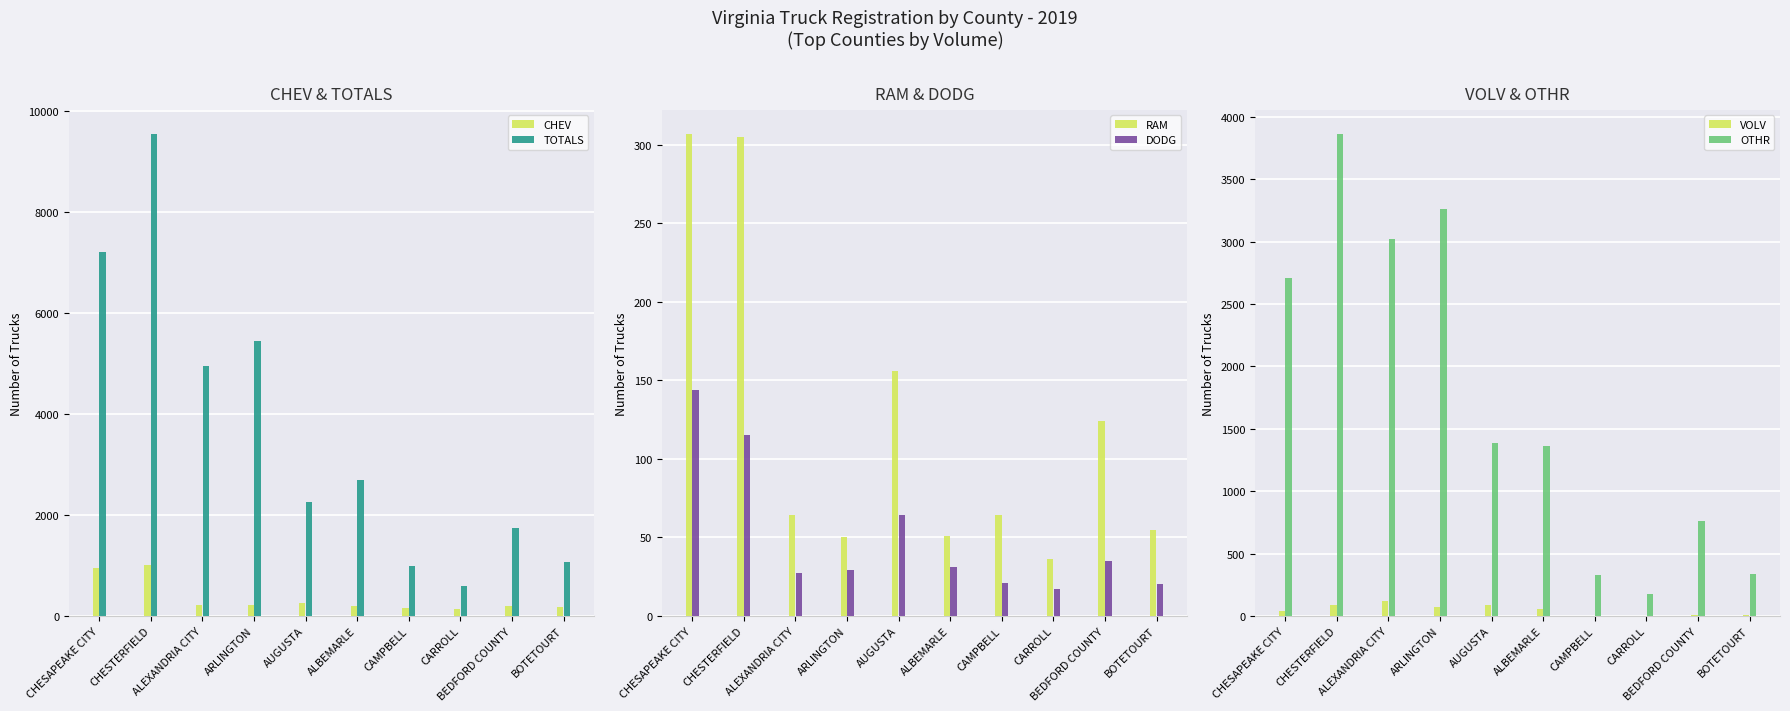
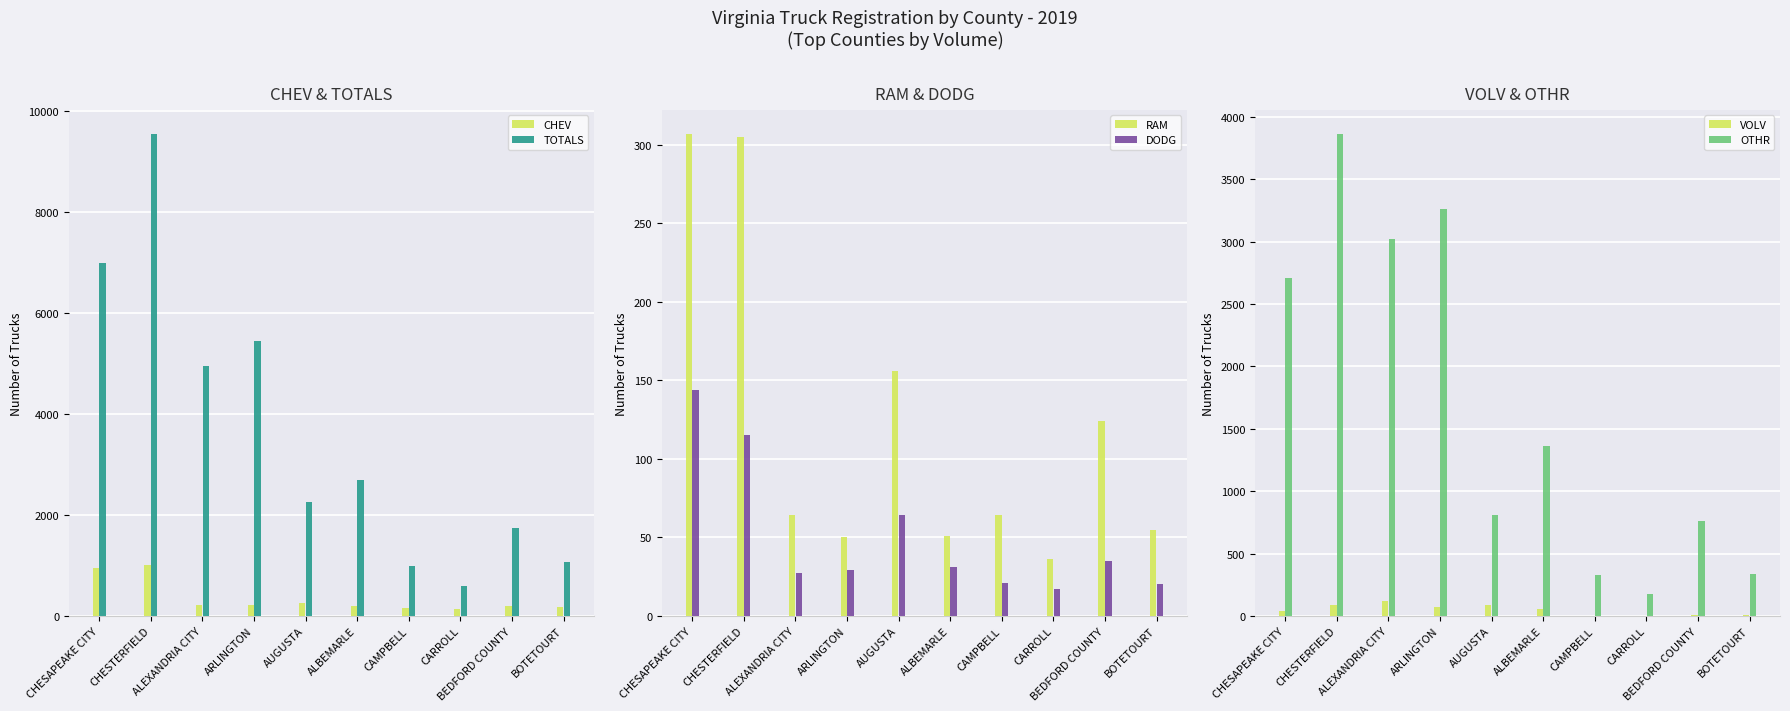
  {
    "CHEV & TOTALS": {
      "CHEV": {
        "CHESAPEAKE CITY": 900,
        "CHESTERFIELD": 1000,
        "ALEXANDRIA CITY": 200,
        "ARLINGTON": 200,
        "AUGUSTA": 300,
        "ALBEMARLE": 200,
        "CAMPBELL": 200,
        "CARROLL": 100,
        "BEDFORD COUNTY": 200,
        "BOTETOURT": 200
      },
      "TOTALS": {
-       "CHESAPEAKE CITY": 7200,
+       "CHESAPEAKE CITY": 7000,
        "CHESTERFIELD": 9500,
        "ALEXANDRIA CITY": 4900,
        "ARLINGTON": 5400,
        "AUGUSTA": 2300,
        "ALBEMARLE": 2700,
        "CAMPBELL": 1000,
        "CARROLL": 600,
        "BEDFORD COUNTY": 1700,
        "BOTETOURT": 1100
      }
    },
    "RAM & DODG": {
      "RAM": {
        "CHESAPEAKE CITY": 307,
        "CHESTERFIELD": 305,
        "ALEXANDRIA CITY": 64,
        "ARLINGTON": 50,
        "AUGUSTA": 156,
        "ALBEMARLE": 51,
        "CAMPBELL": 64,
        "CARROLL": 36,
        "BEDFORD COUNTY": 124,
        "BOTETOURT": 55
      },
      "DODG": {
        "CHESAPEAKE CITY": 144,
        "CHESTERFIELD": 115,
        "ALEXANDRIA CITY": 27,
        "ARLINGTON": 29,
        "AUGUSTA": 64,
        "ALBEMARLE": 31,
        "CAMPBELL": 21,
        "CARROLL": 17,
        "BEDFORD COUNTY": 35,
        "BOTETOURT": 20
      }
    },
    "VOLV & OTHR": {
      "VOLV": {
        "CHESAPEAKE CITY": 40,
        "CHESTERFIELD": 90,
        "ALEXANDRIA CITY": 120,
        "ARLINGTON": 70,
        "AUGUSTA": 90,
        "ALBEMARLE": 60
      },
      "OTHR": {
        "CHESAPEAKE CITY": 2710,
        "CHESTERFIELD": 3860,
        "ALEXANDRIA CITY": 3020,
        "ARLINGTON": 3260,
-       "AUGUSTA": 1380,
+       "AUGUSTA": 810,
        "ALBEMARLE": 1360,
        "CAMPBELL": 330,
        "CARROLL": 170,
        "BEDFORD COUNTY": 760,
        "BOTETOURT": 340
      }
    }
  }
